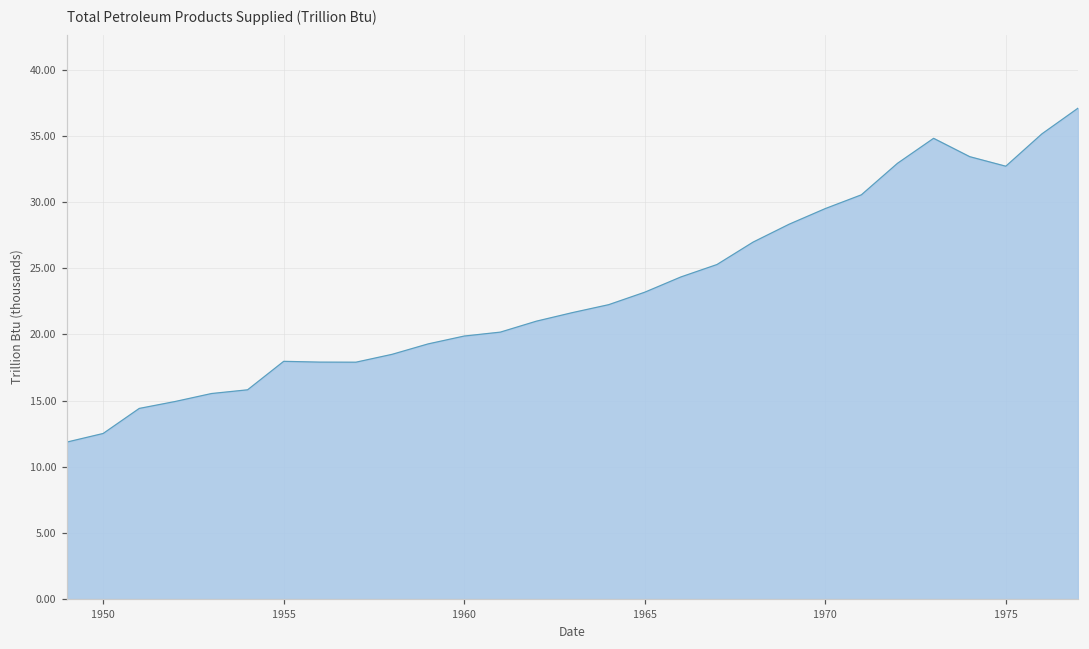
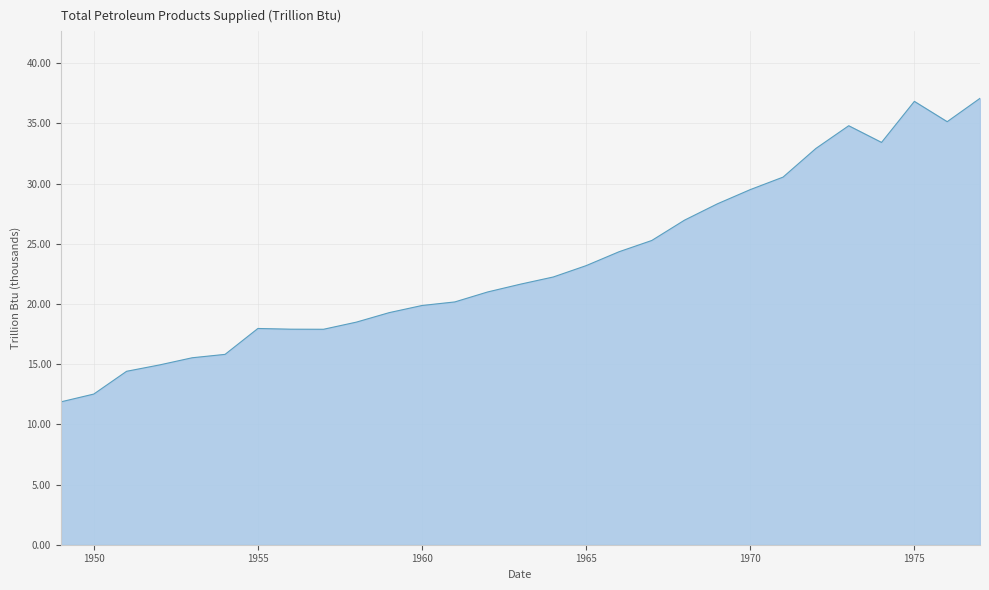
  {
    "1950": 12.5,
    "1955": 18.0,
    "1960": 19.9,
    "1965": 23.2,
    "1970": 29.5,
-   "1975": 32.7
+   "1975": 36.8
  }
